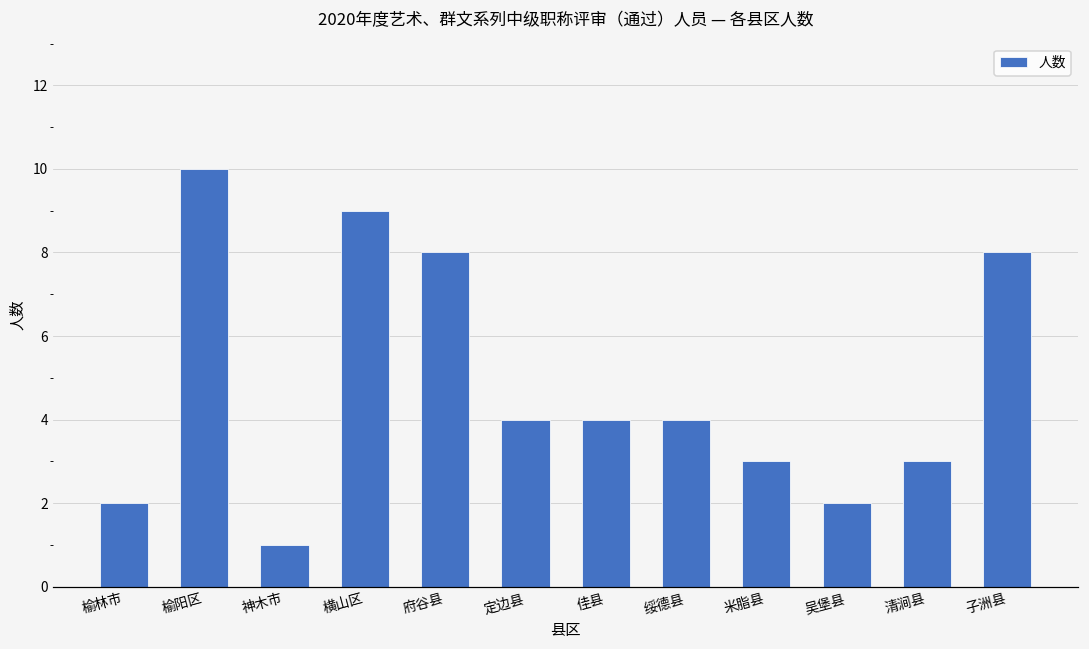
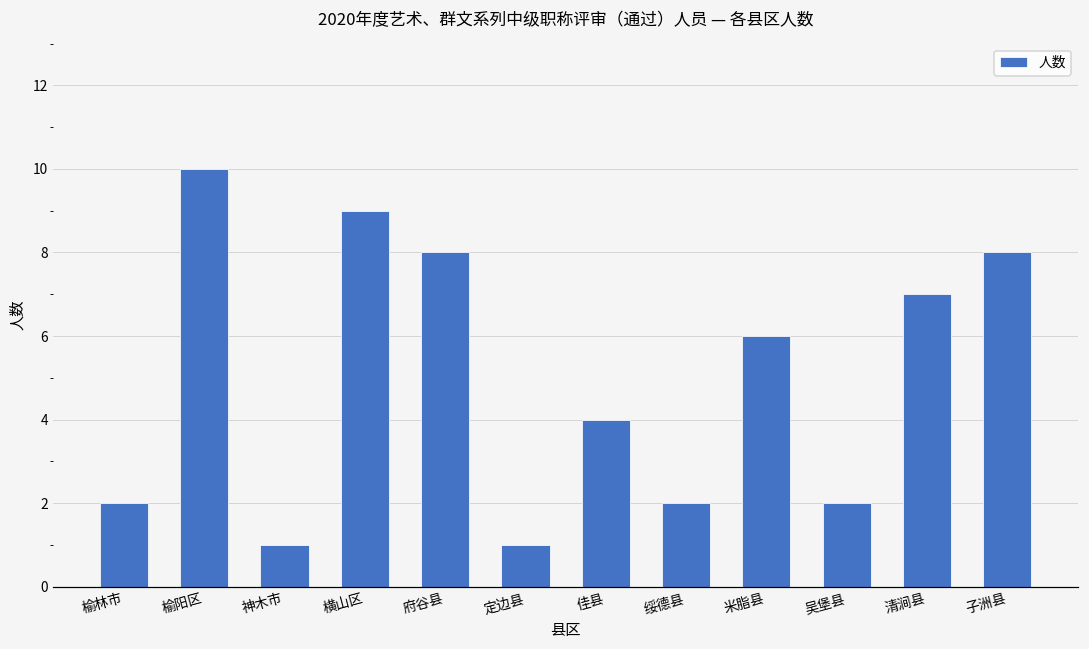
  {
    "榆林市": 2,
    "榆阳区": 10,
    "神木市": 1,
    "横山区": 9,
    "府谷县": 8,
-   "定边县": 4,
+   "定边县": 1,
    "佳县": 4,
-   "绥德县": 4,
-   "米脂县": 3,
+   "绥德县": 2,
+   "米脂县": 6,
    "吴堡县": 2,
-   "清涧县": 3,
+   "清涧县": 7,
    "子洲县": 8
  }
